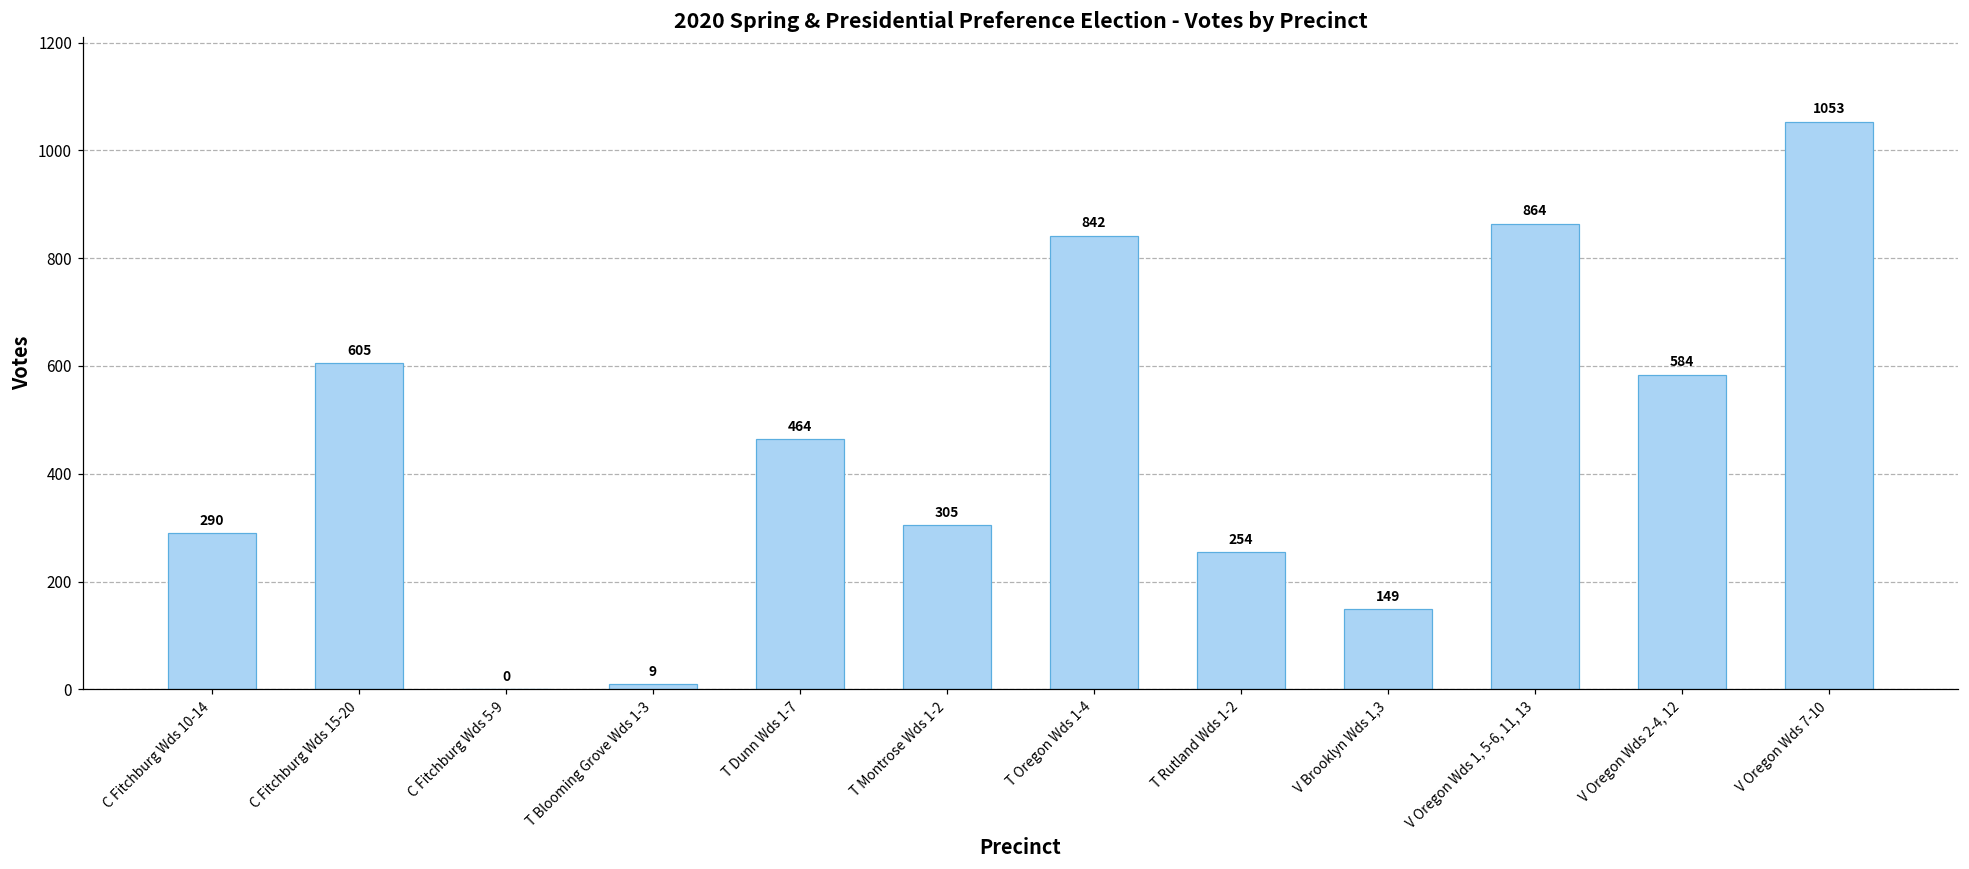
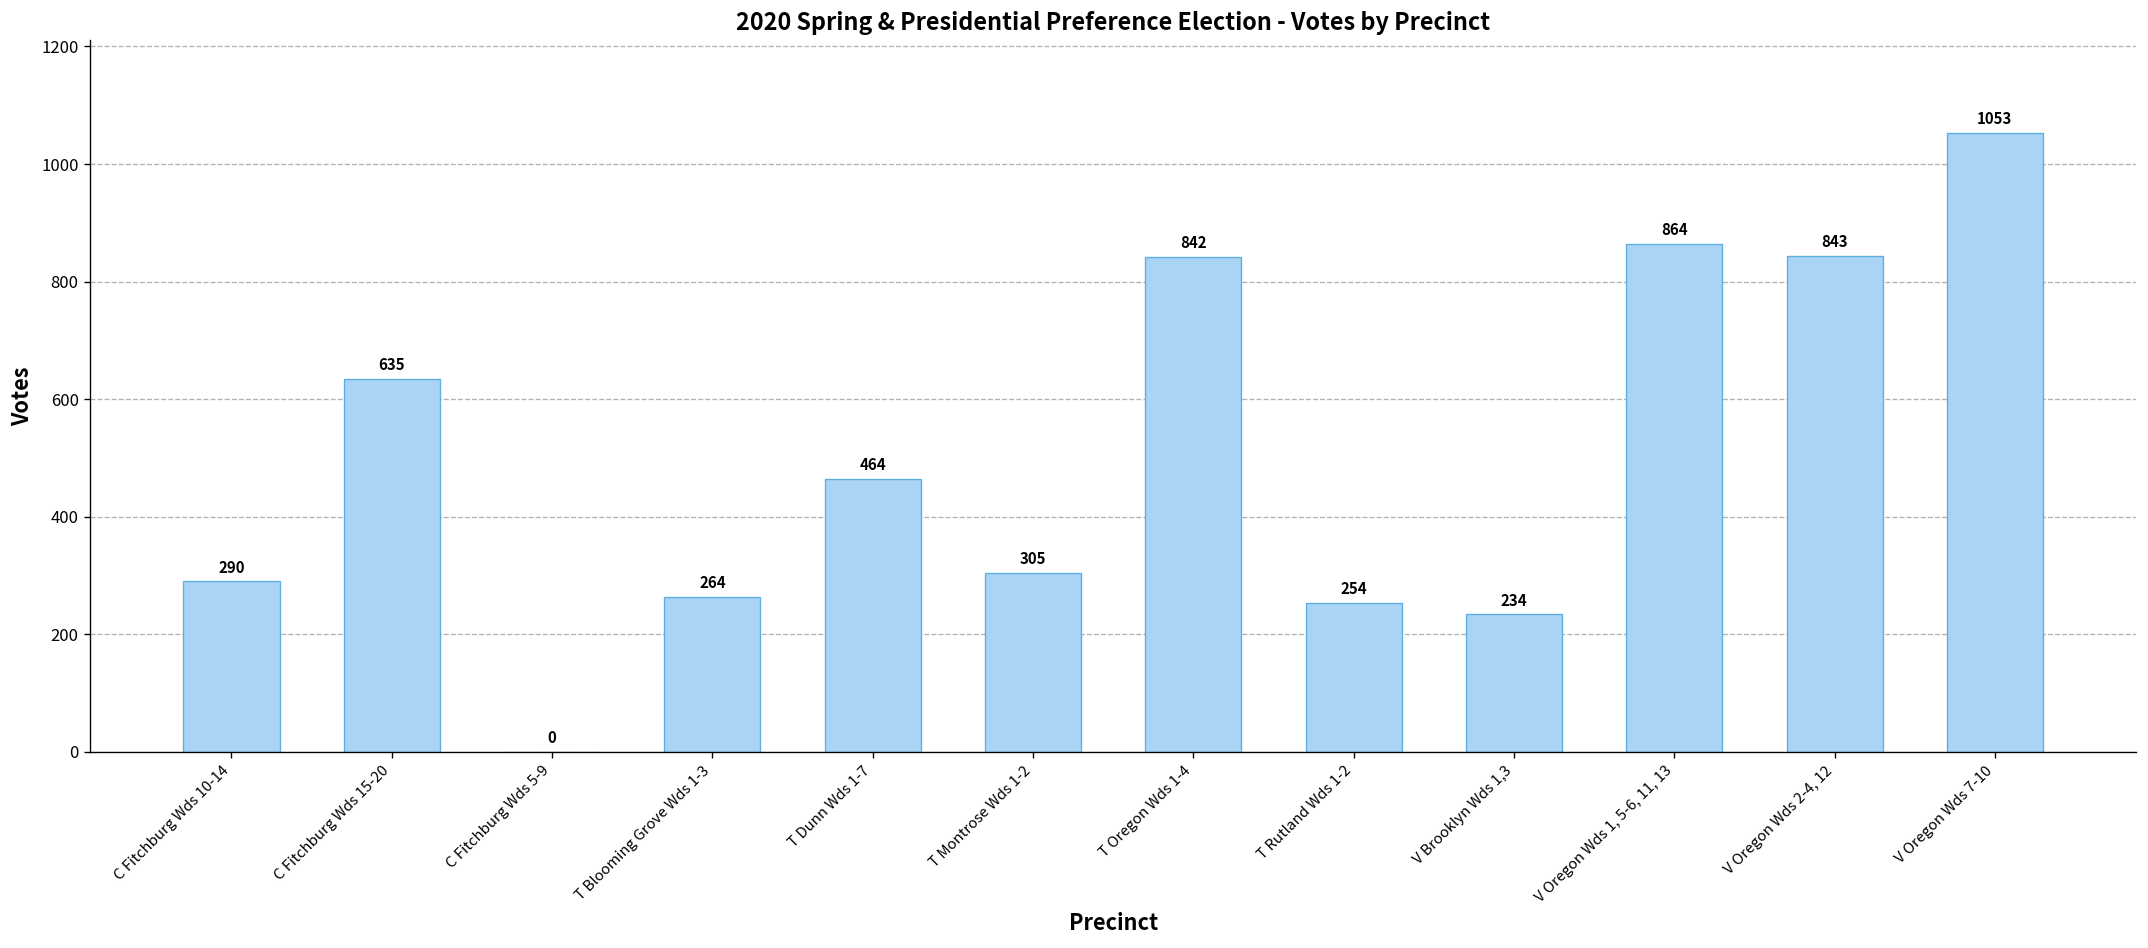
  {
    "C Fitchburg Wds 10-14": 290,
-   "C Fitchburg Wds 15-20": 605,
+   "C Fitchburg Wds 15-20": 635,
    "C Fitchburg Wds 5-9": 0,
-   "T Blooming Grove Wds 1-3": 9,
+   "T Blooming Grove Wds 1-3": 264,
    "T Dunn Wds 1-7": 464,
    "T Montrose Wds 1-2": 305,
    "T Oregon Wds 1-4": 842,
    "T Rutland Wds 1-2": 254,
-   "V Brooklyn Wds 1,3": 149,
+   "V Brooklyn Wds 1,3": 234,
    "V Oregon Wds 1, 5-6, 11, 13": 864,
-   "V Oregon Wds 2-4, 12": 584,
+   "V Oregon Wds 2-4, 12": 843,
    "V Oregon Wds 7-10": 1053
  }
